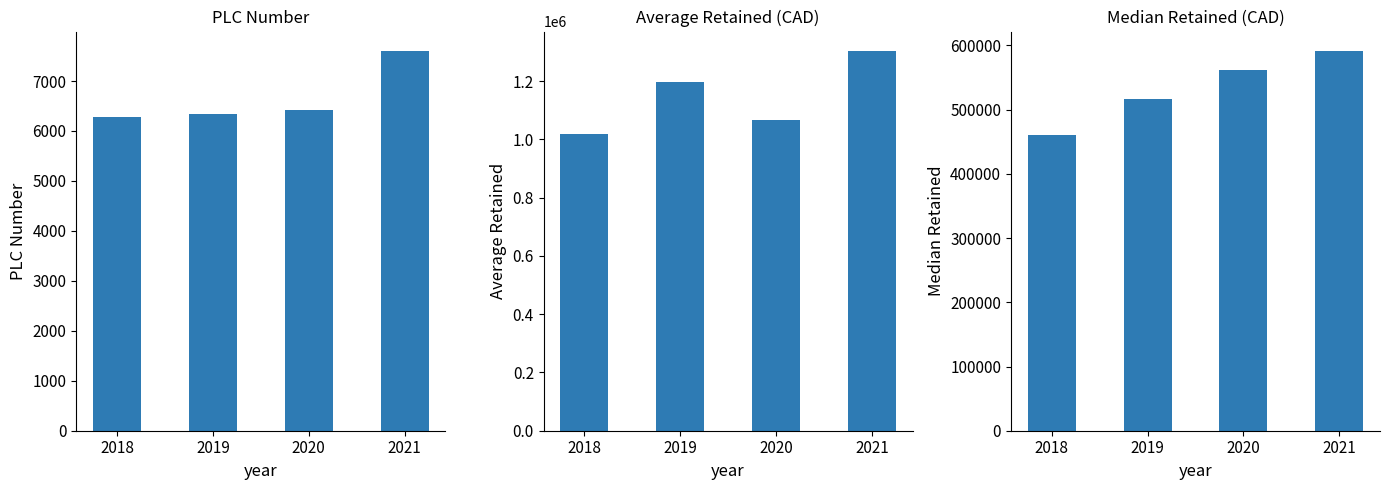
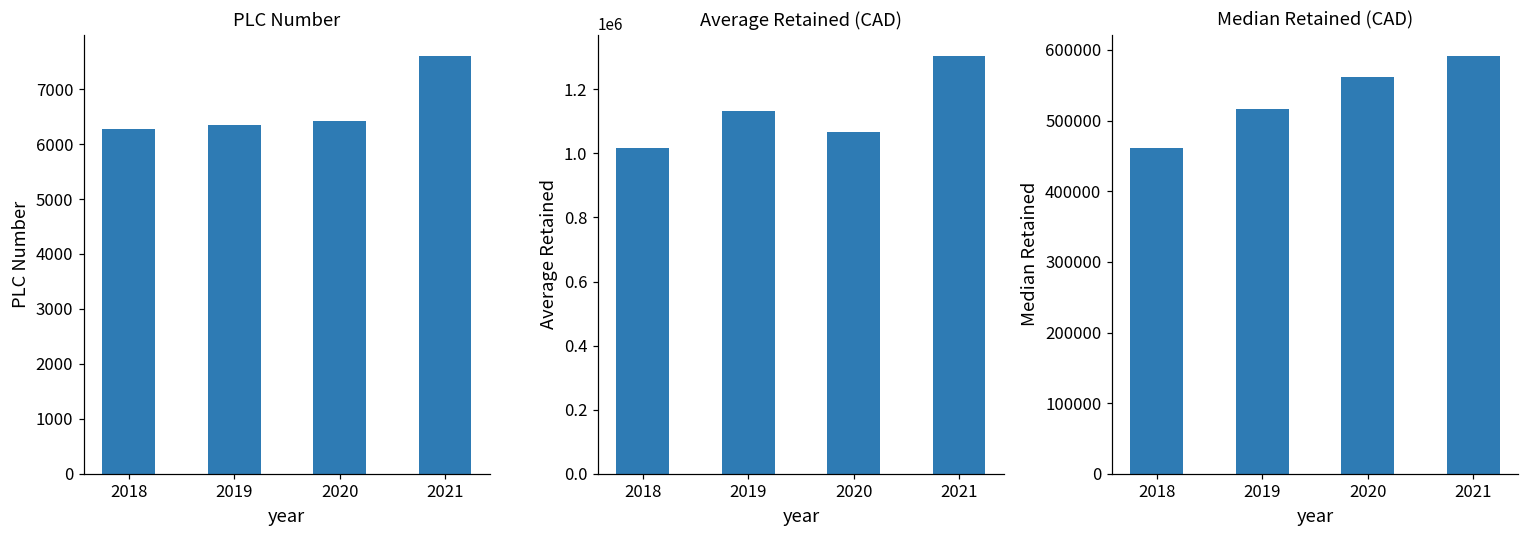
  {
    "PLC Number": {
      "2018": 6300,
      "2019": 6300,
      "2020": 6400,
      "2021": 7600
    },
    "Average Retained (CAD)": {
      "2018": 1020000,
-     "2019": 1200000,
+     "2019": 1130000,
      "2020": 1070000,
      "2021": 1310000
    },
    "Median Retained (CAD)": {
      "2018": 460000,
      "2019": 520000,
      "2020": 560000,
      "2021": 590000
    }
  }
